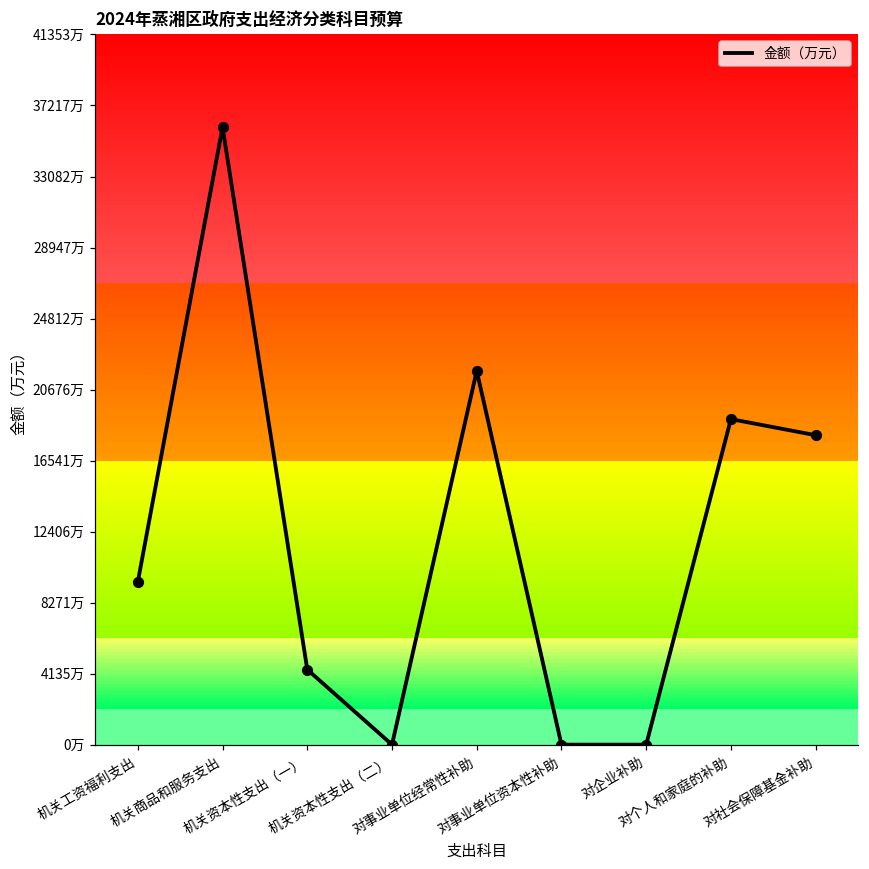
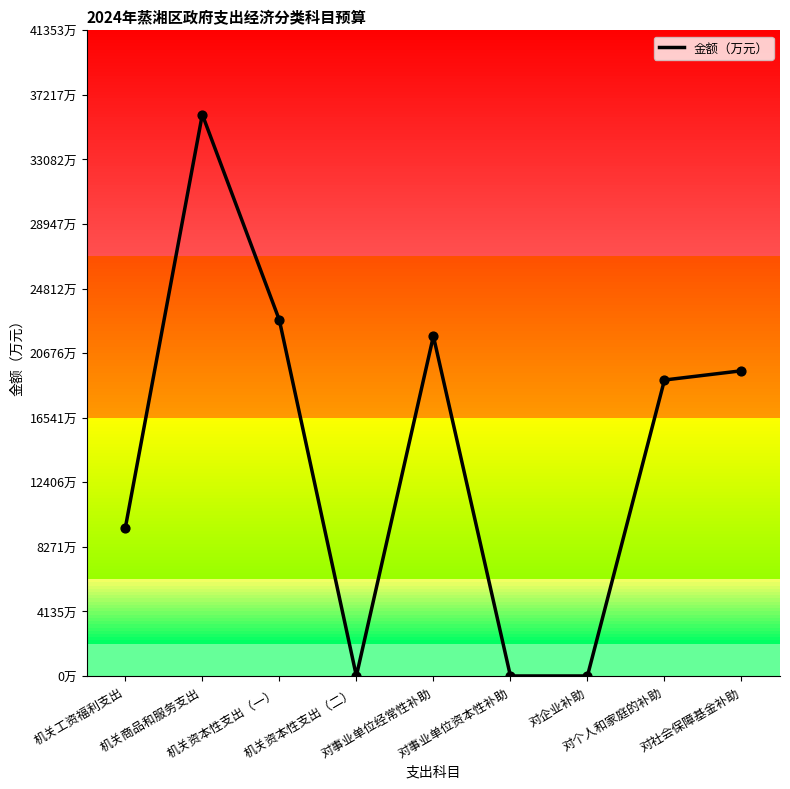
  {
    "机关工资福利支出": "9500万",
    "机关商品和服务支出": "36000万",
-   "机关资本性支出（一）": "4400万",
+   "机关资本性支出（一）": "22800万",
    "机关资本性支出（二）": "0万",
    "对事业单位经常性补助": "21800万",
    "对事业单位资本性补助": "0万",
    "对企业补助": "0万",
    "对个人和家庭的补助": "19000万",
-   "对社会保障基金补助": "18000万"
+   "对社会保障基金补助": "19500万"
  }
